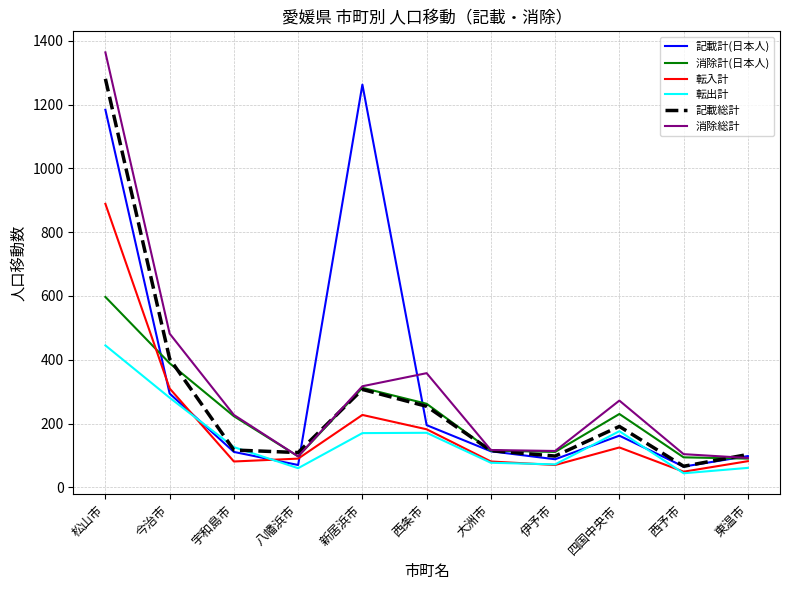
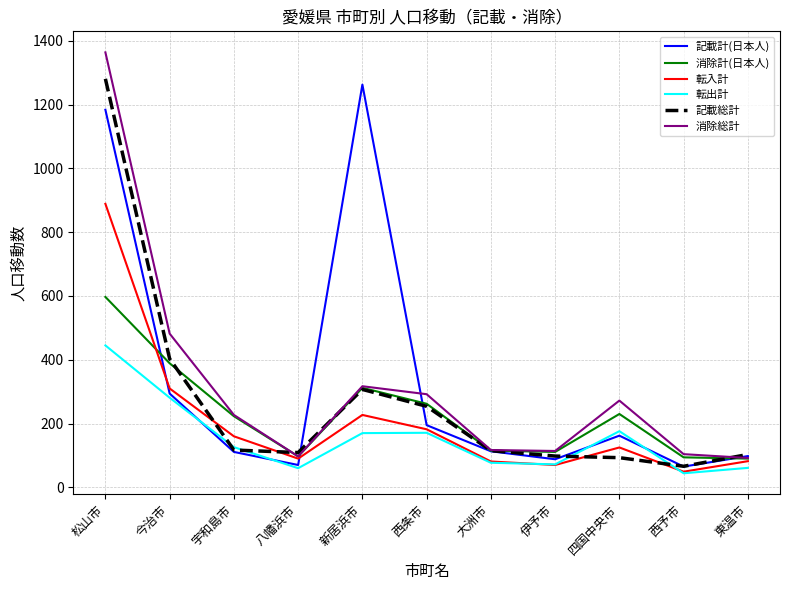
  {
    "記載計(日本人)": {
      "松山市": 1180,
      "今治市": 290,
      "八幡浜市": 70,
      "新居浜市": 1260,
      "西条市": 200,
      "伊予市": 90,
      "四国中央市": 160
    },
    "消除計(日本人)": {
      "松山市": 600,
      "今治市": 390,
      "四国中央市": 230,
      "西予市": 90
    },
    "転入計": {
      "松山市": 890,
      "今治市": 310,
-     "宇和島市": 80,
+     "宇和島市": 160,
      "新居浜市": 230,
      "西条市": 180,
      "四国中央市": 130,
      "東温市": 80
    },
    "転出計": {
      "松山市": 450,
      "今治市": 280,
      "宇和島市": 130,
      "八幡浜市": 60,
      "新居浜市": 170,
      "西条市": 170,
      "四国中央市": 180,
      "東温市": 60
    },
    "記載総計": {
      "松山市": 1280,
      "今治市": 400,
      "八幡浜市": 110,
      "伊予市": 100,
-     "四国中央市": 190
+     "四国中央市": 90
    },
    "消除総計": {
      "松山市": 1360,
      "今治市": 480,
-     "西条市": 360,
+     "西条市": 290,
      "四国中央市": 270,
      "西予市": 100
    }
  }
